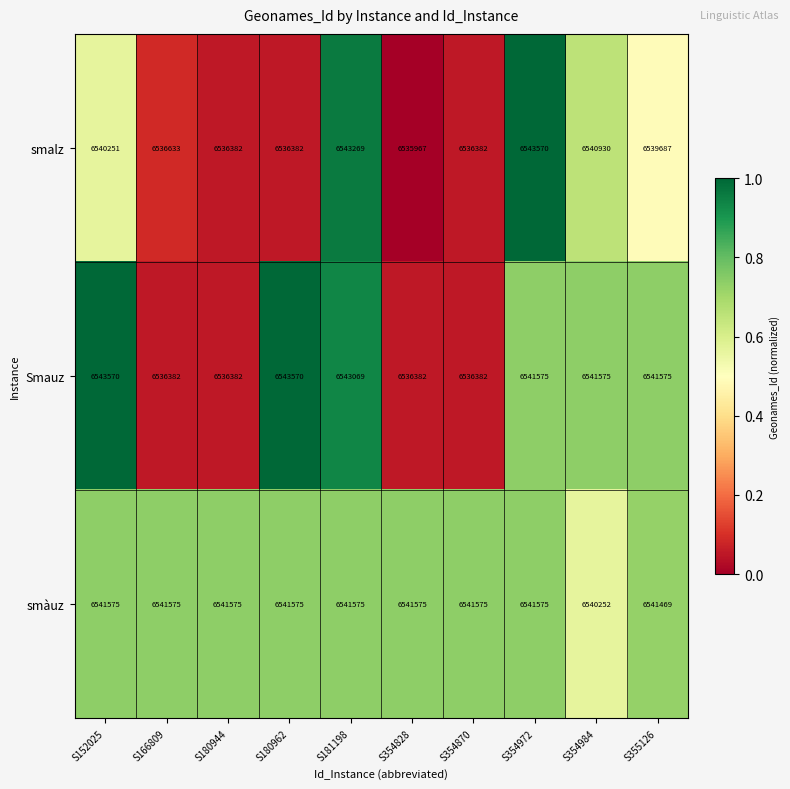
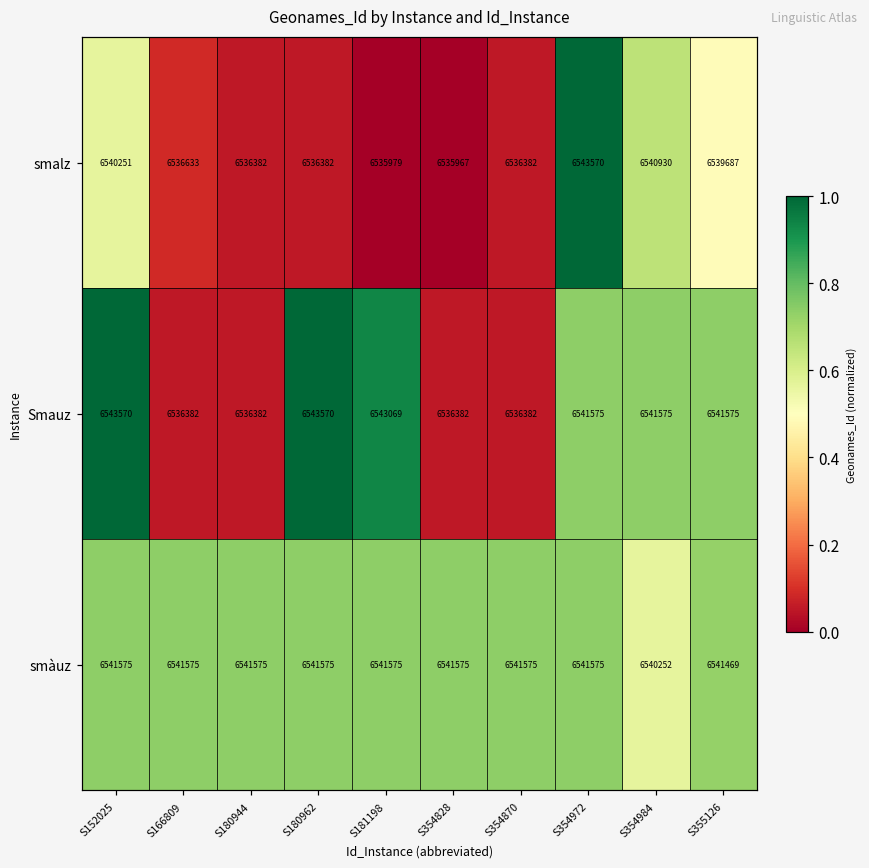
  {
    "smalz": {
      "S152025": 6540251,
      "S166809": 6536633,
      "S180944": 6536382,
      "S180962": 6536382,
-     "S181198": 6543269,
+     "S181198": 6535979,
      "S354828": 6535967,
      "S354870": 6536382,
      "S354972": 6543570,
      "S354984": 6540930,
      "S355126": 6539687
    },
    "Smauz": {
      "S152025": 6543570,
      "S166809": 6536382,
      "S180944": 6536382,
      "S180962": 6543570,
      "S181198": 6543069,
      "S354828": 6536382,
      "S354870": 6536382,
      "S354972": 6541575,
      "S354984": 6541575,
      "S355126": 6541575
    },
    "smàuz": {
      "S152025": 6541575,
      "S166809": 6541575,
      "S180944": 6541575,
      "S180962": 6541575,
      "S181198": 6541575,
      "S354828": 6541575,
      "S354870": 6541575,
      "S354972": 6541575,
      "S354984": 6540252,
      "S355126": 6541469
    }
  }
